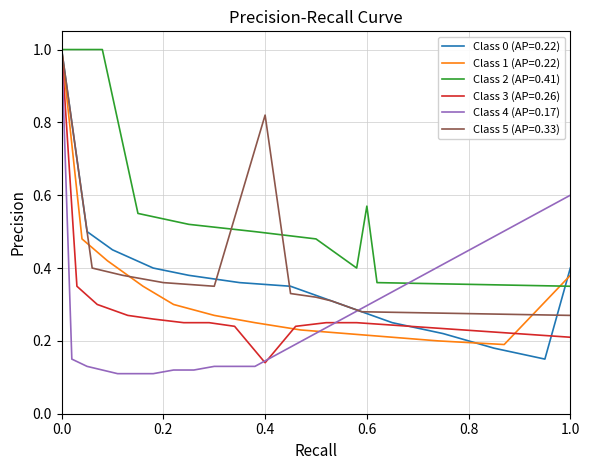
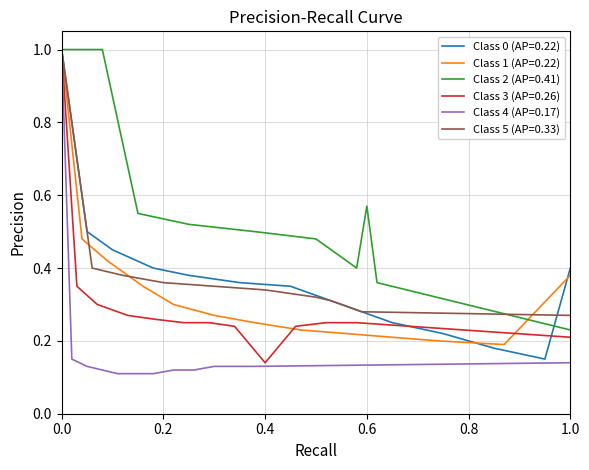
  {
    "Class 0 (AP=0.22)": {
      "1.0": 0.40
    },
    "Class 1 (AP=0.22)": {
      "1.0": 0.38
    },
    "Class 2 (AP=0.41)": {
      "0.6": 0.57,
-     "1.0": 0.35
+     "1.0": 0.23
    },
    "Class 3 (AP=0.26)": {
      "0.4": 0.14,
      "1.0": 0.21
    },
    "Class 4 (AP=0.17)": {
-     "1.0": 0.60
+     "1.0": 0.14
    },
    "Class 5 (AP=0.33)": {
      "0.2": 0.36,
-     "0.4": 0.82,
+     "0.4": 0.34,
      "1.0": 0.27
    }
  }
